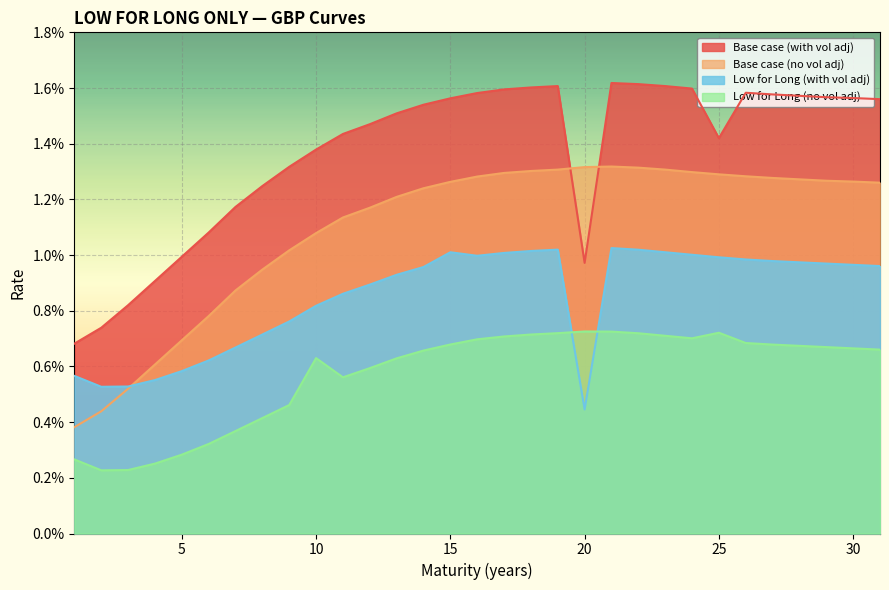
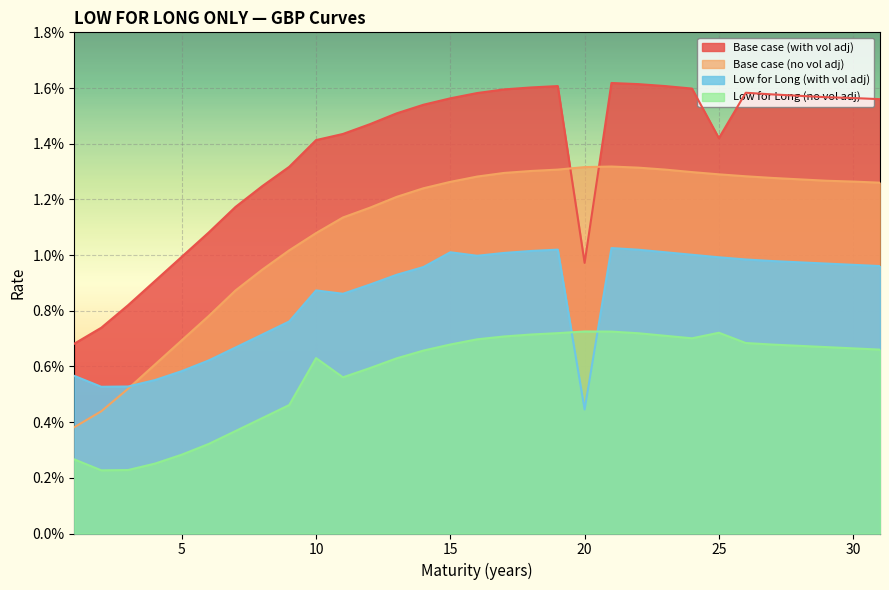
  {
    "Base case (with vol adj)": {
      "5": "0.99%",
-     "10": "1.38%",
+     "10": "1.41%",
      "15": "1.56%",
      "20": "0.97%",
      "25": "1.42%"
    },
    "Base case (no vol adj)": {
      "5": "0.69%",
      "10": "1.08%",
      "15": "1.26%",
      "20": "1.32%",
      "25": "1.29%",
      "30": "1.26%"
    },
    "Low for Long (with vol adj)": {
      "5": "0.58%",
-     "10": "0.82%",
+     "10": "0.87%",
      "15": "1.01%",
      "20": "0.45%",
      "25": "0.99%",
      "30": "0.96%"
    },
    "Low for Long (no vol adj)": {
      "5": "0.28%",
      "10": "0.63%",
      "15": "0.68%",
      "20": "0.73%",
      "25": "0.72%",
      "30": "0.66%"
    }
  }
